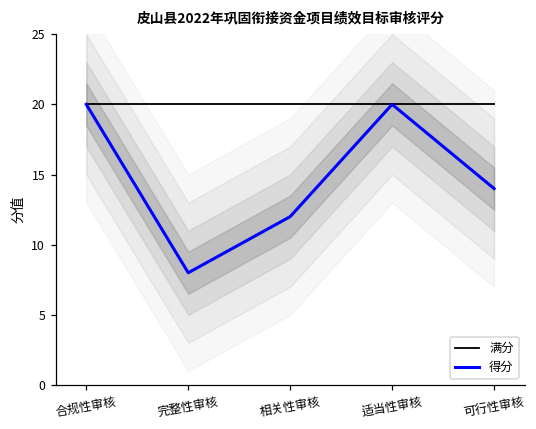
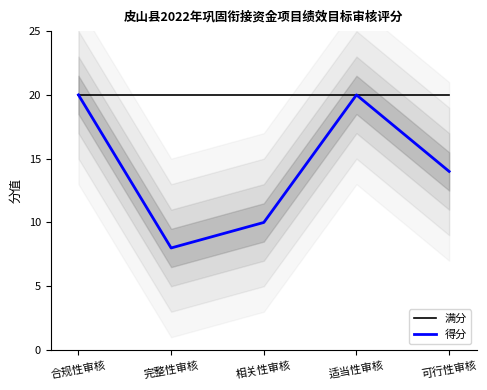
  {
    "满分": {
      "完整性审核": 20,
      "相关性审核": 20,
      "可行性审核": 20
    },
    "得分": {
      "完整性审核": 8,
-     "相关性审核": 12,
+     "相关性审核": 10,
      "可行性审核": 14
    }
  }
